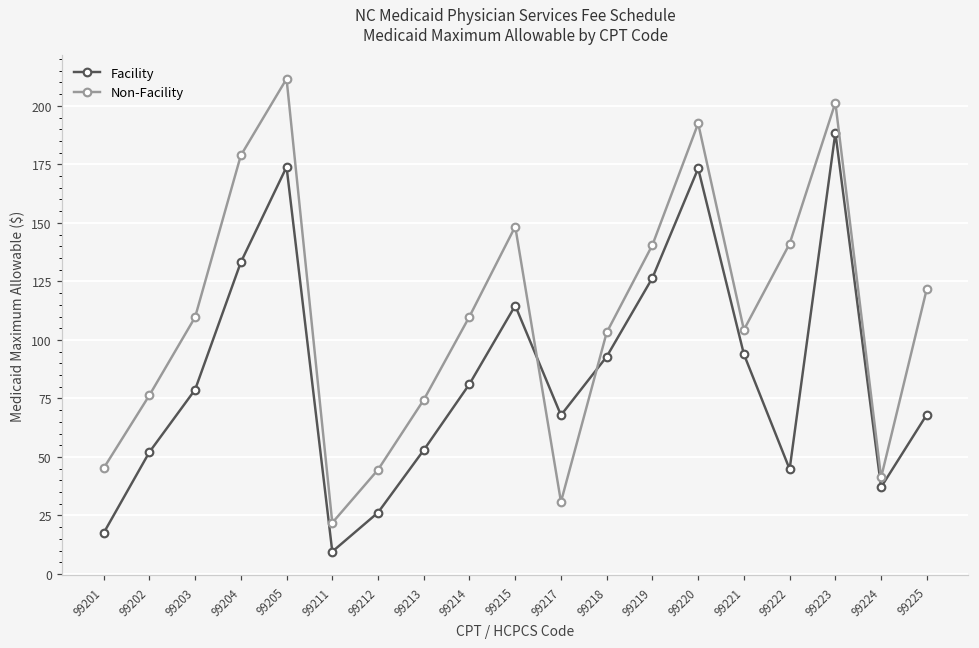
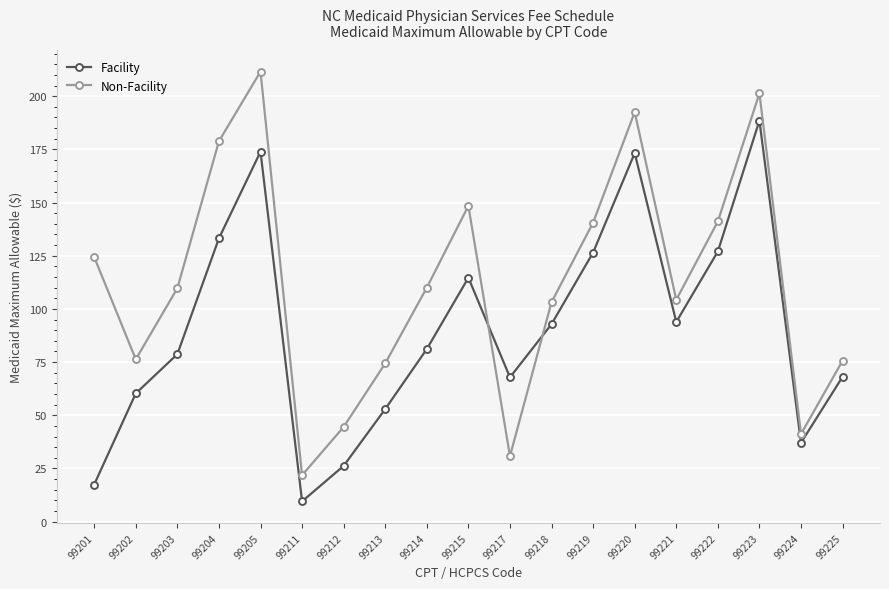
  {
    "Facility": {
      "99201": 17,
-     "99202": 52,
+     "99202": 60,
      "99203": 79,
      "99204": 133,
      "99205": 174,
      "99211": 10,
      "99212": 26,
      "99213": 53,
      "99214": 81,
      "99215": 115,
      "99217": 68,
      "99218": 93,
      "99219": 127,
      "99220": 173,
      "99221": 94,
-     "99222": 45,
+     "99222": 127,
      "99223": 189,
      "99224": 37,
      "99225": 68
    },
    "Non-Facility": {
-     "99201": 45,
+     "99201": 124,
      "99202": 76,
      "99203": 110,
      "99204": 179,
      "99205": 212,
      "99211": 22,
      "99212": 45,
      "99213": 74,
      "99214": 110,
      "99215": 148,
      "99217": 31,
      "99218": 103,
      "99219": 141,
      "99220": 193,
      "99221": 104,
      "99222": 141,
      "99223": 201,
      "99224": 41,
-     "99225": 122
+     "99225": 76
    }
  }
